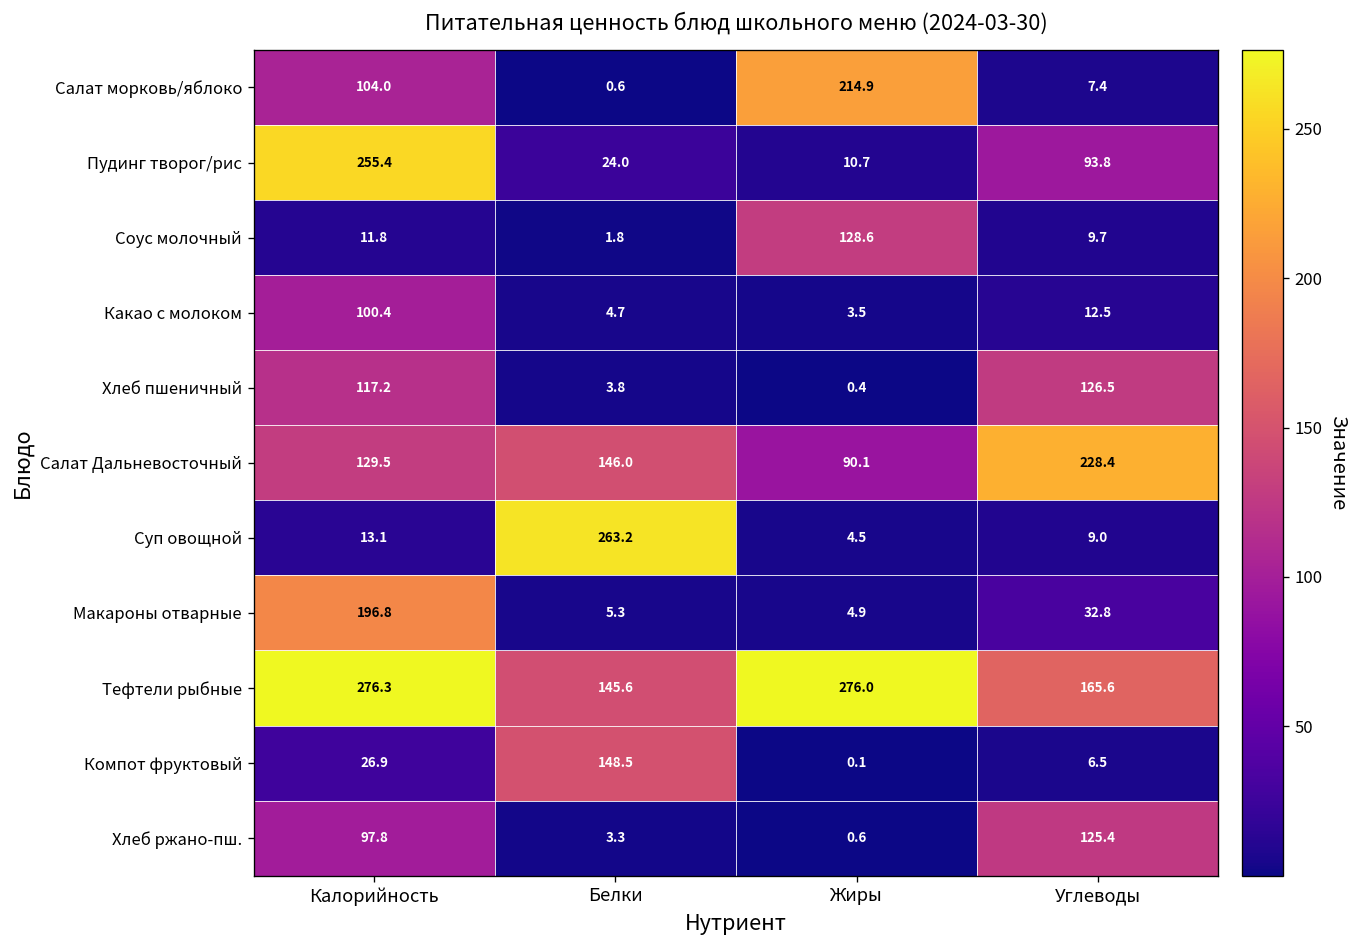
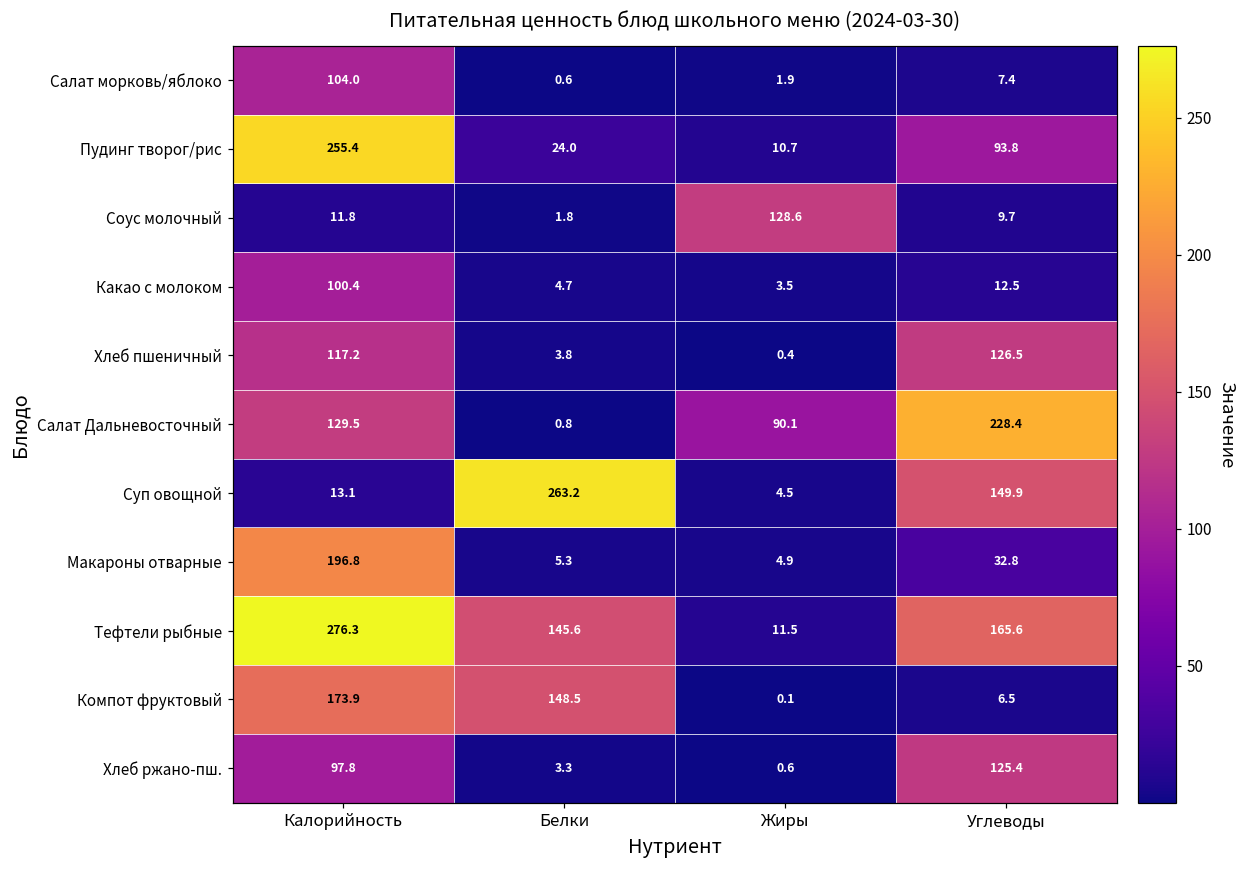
  {
    "Салат морковь/яблоко": {
      "Калорийность": 104.0,
      "Белки": 0.6,
-     "Жиры": 214.9,
+     "Жиры": 1.9,
      "Углеводы": 7.4
    },
    "Пудинг творог/рис": {
      "Калорийность": 255.4,
      "Белки": 24.0,
      "Жиры": 10.7,
      "Углеводы": 93.8
    },
    "Соус молочный": {
      "Калорийность": 11.8,
      "Белки": 1.8,
      "Жиры": 128.6,
      "Углеводы": 9.7
    },
    "Какао с молоком": {
      "Калорийность": 100.4,
      "Белки": 4.7,
      "Жиры": 3.5,
      "Углеводы": 12.5
    },
    "Хлеб пшеничный": {
      "Калорийность": 117.2,
      "Белки": 3.8,
      "Жиры": 0.4,
      "Углеводы": 126.5
    },
    "Салат Дальневосточный": {
      "Калорийность": 129.5,
-     "Белки": 146.0,
+     "Белки": 0.8,
      "Жиры": 90.1,
      "Углеводы": 228.4
    },
    "Суп овощной": {
      "Калорийность": 13.1,
      "Белки": 263.2,
      "Жиры": 4.5,
-     "Углеводы": 9.0
+     "Углеводы": 149.9
    },
    "Макароны отварные": {
      "Калорийность": 196.8,
      "Белки": 5.3,
      "Жиры": 4.9,
      "Углеводы": 32.8
    },
    "Тефтели рыбные": {
      "Калорийность": 276.3,
      "Белки": 145.6,
-     "Жиры": 276.0,
+     "Жиры": 11.5,
      "Углеводы": 165.6
    },
    "Компот фруктовый": {
-     "Калорийность": 26.9,
+     "Калорийность": 173.9,
      "Белки": 148.5,
      "Жиры": 0.1,
      "Углеводы": 6.5
    },
    "Хлеб ржано-пш.": {
      "Калорийность": 97.8,
      "Белки": 3.3,
      "Жиры": 0.6,
      "Углеводы": 125.4
    }
  }
